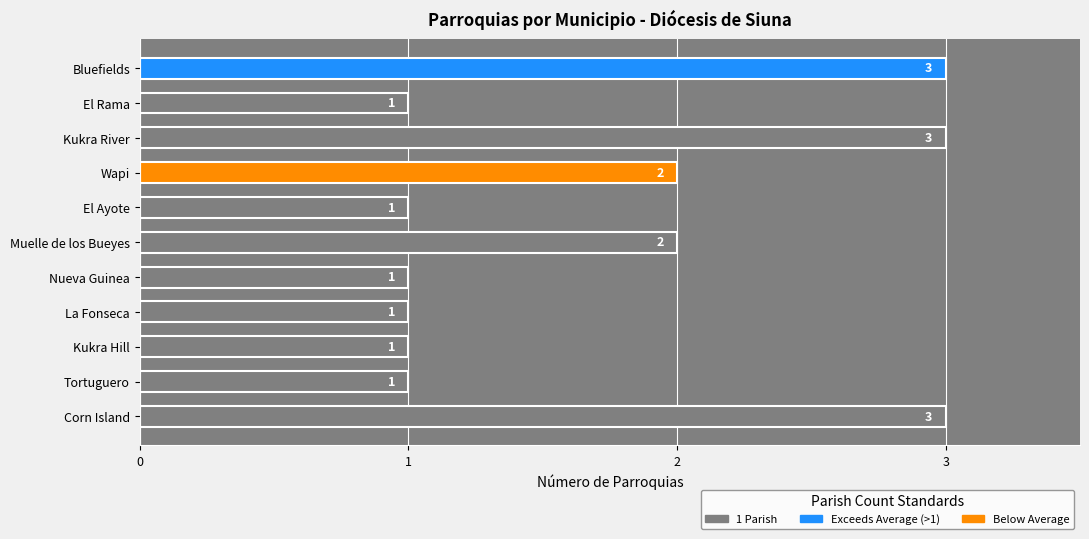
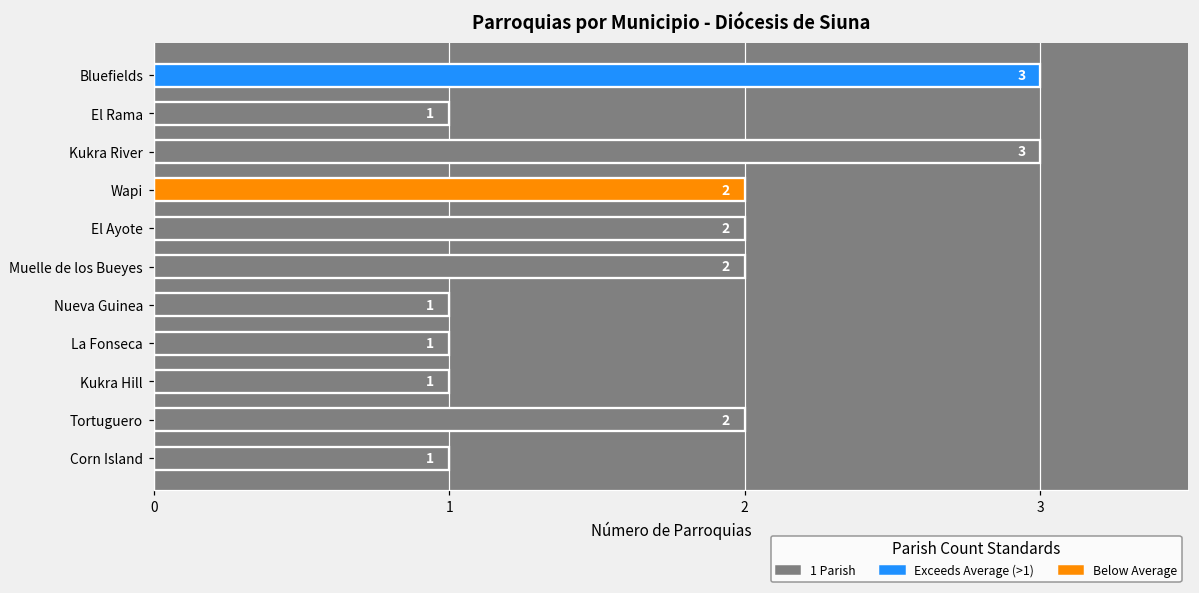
  {
    "Bluefields": 3,
    "El Rama": 1,
    "Kukra River": 3,
    "Wapi": 2,
-   "El Ayote": 1,
+   "El Ayote": 2,
    "Muelle de los Bueyes": 2,
    "Nueva Guinea": 1,
    "La Fonseca": 1,
    "Kukra Hill": 1,
-   "Tortuguero": 1,
-   "Corn Island": 3
+   "Tortuguero": 2,
+   "Corn Island": 1
  }
